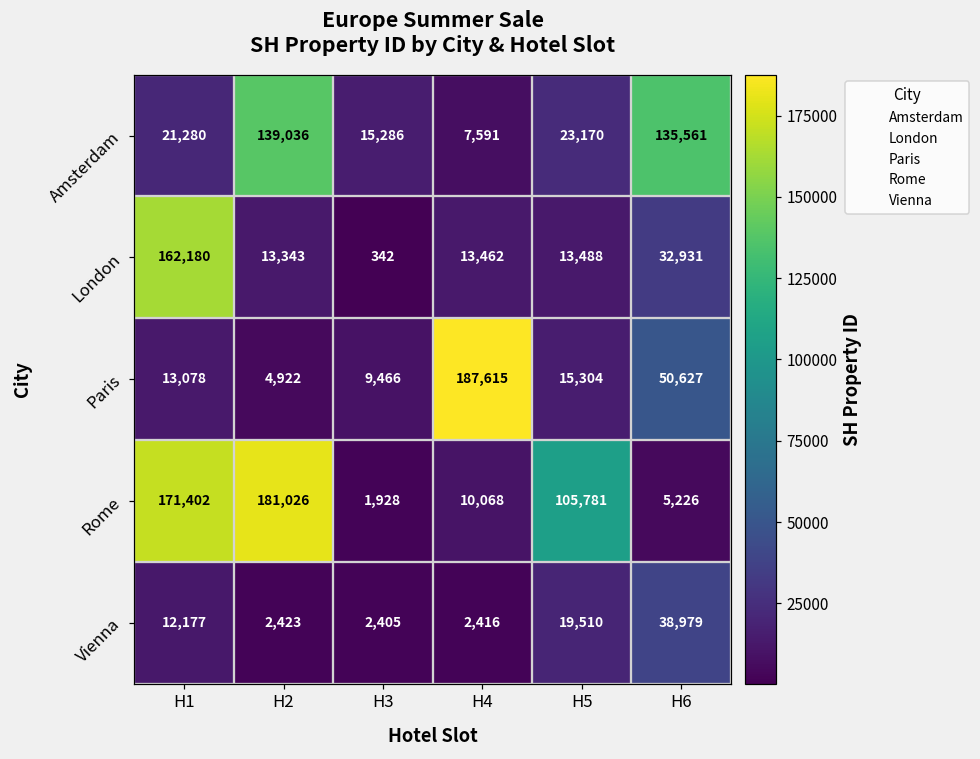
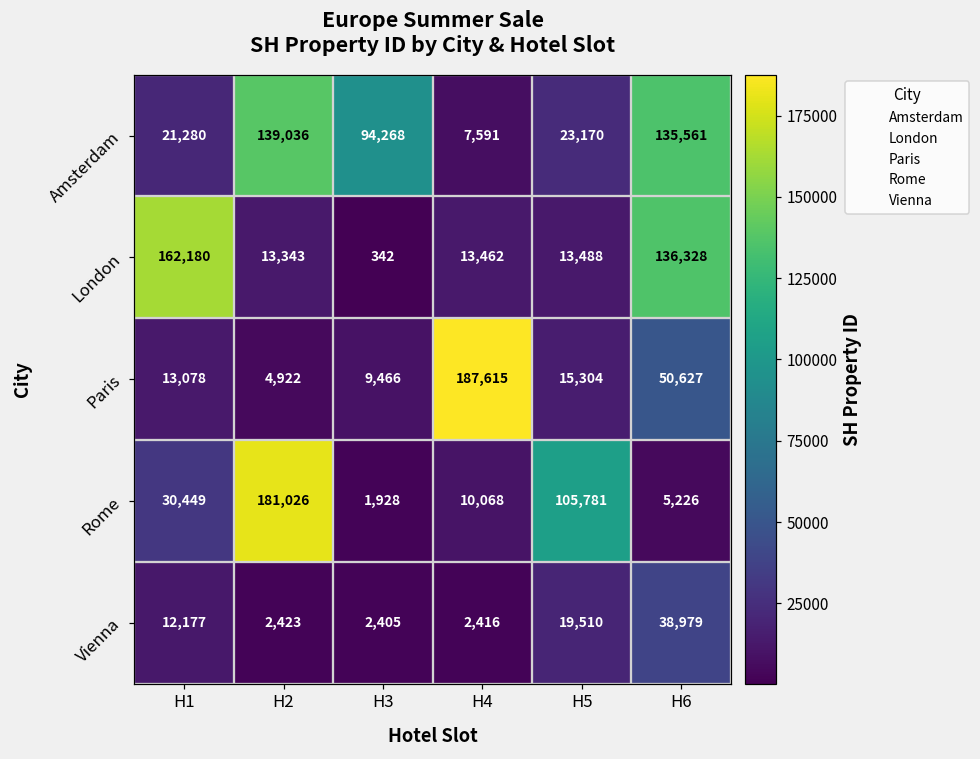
  {
    "Amsterdam": {
      "H1": "21,280",
      "H2": "139,036",
-     "H3": "15,286",
+     "H3": "94,268",
      "H4": "7,591",
      "H5": "23,170",
      "H6": "135,561"
    },
    "London": {
      "H1": "162,180",
      "H2": "13,343",
      "H3": "342",
      "H4": "13,462",
      "H5": "13,488",
-     "H6": "32,931"
+     "H6": "136,328"
    },
    "Paris": {
      "H1": "13,078",
      "H2": "4,922",
      "H3": "9,466",
      "H4": "187,615",
      "H5": "15,304",
      "H6": "50,627"
    },
    "Rome": {
-     "H1": "171,402",
+     "H1": "30,449",
      "H2": "181,026",
      "H3": "1,928",
      "H4": "10,068",
      "H5": "105,781",
      "H6": "5,226"
    },
    "Vienna": {
      "H1": "12,177",
      "H2": "2,423",
      "H3": "2,405",
      "H4": "2,416",
      "H5": "19,510",
      "H6": "38,979"
    }
  }
